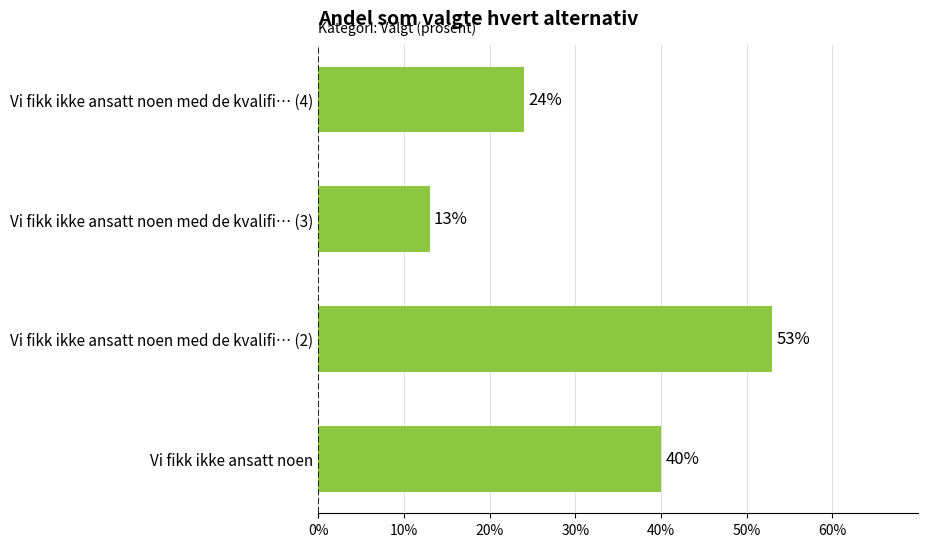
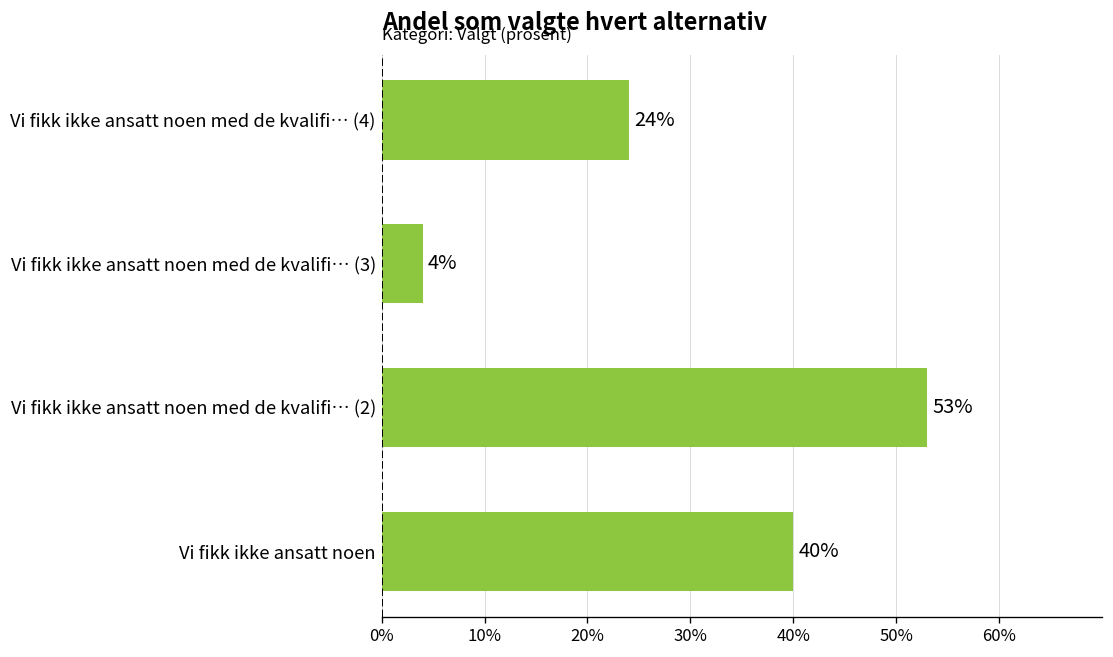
  {
    "Vi fikk ikke ansatt noen med de kvalifi… (4)": "24%",
-   "Vi fikk ikke ansatt noen med de kvalifi… (3)": "13%",
+   "Vi fikk ikke ansatt noen med de kvalifi… (3)": "4%",
    "Vi fikk ikke ansatt noen med de kvalifi… (2)": "53%",
    "Vi fikk ikke ansatt noen": "40%"
  }
